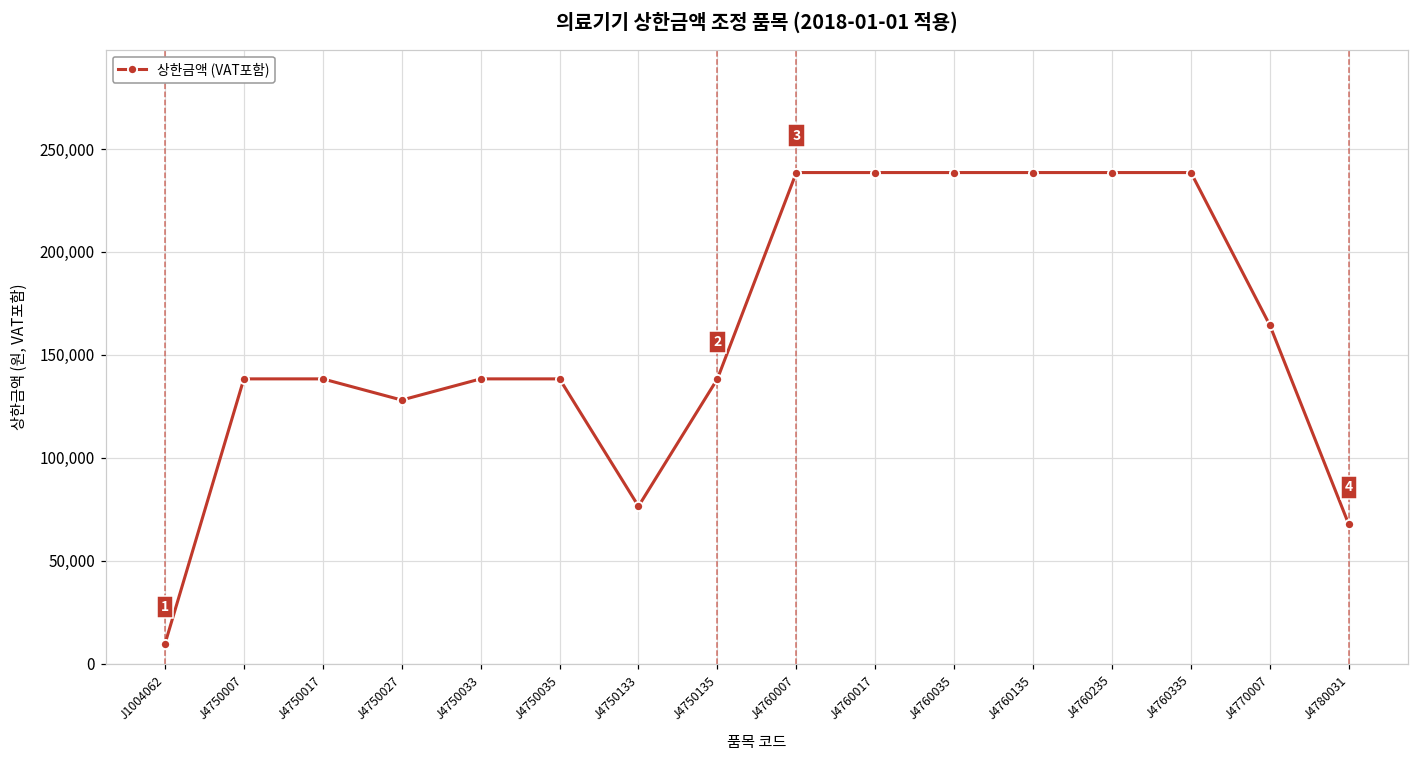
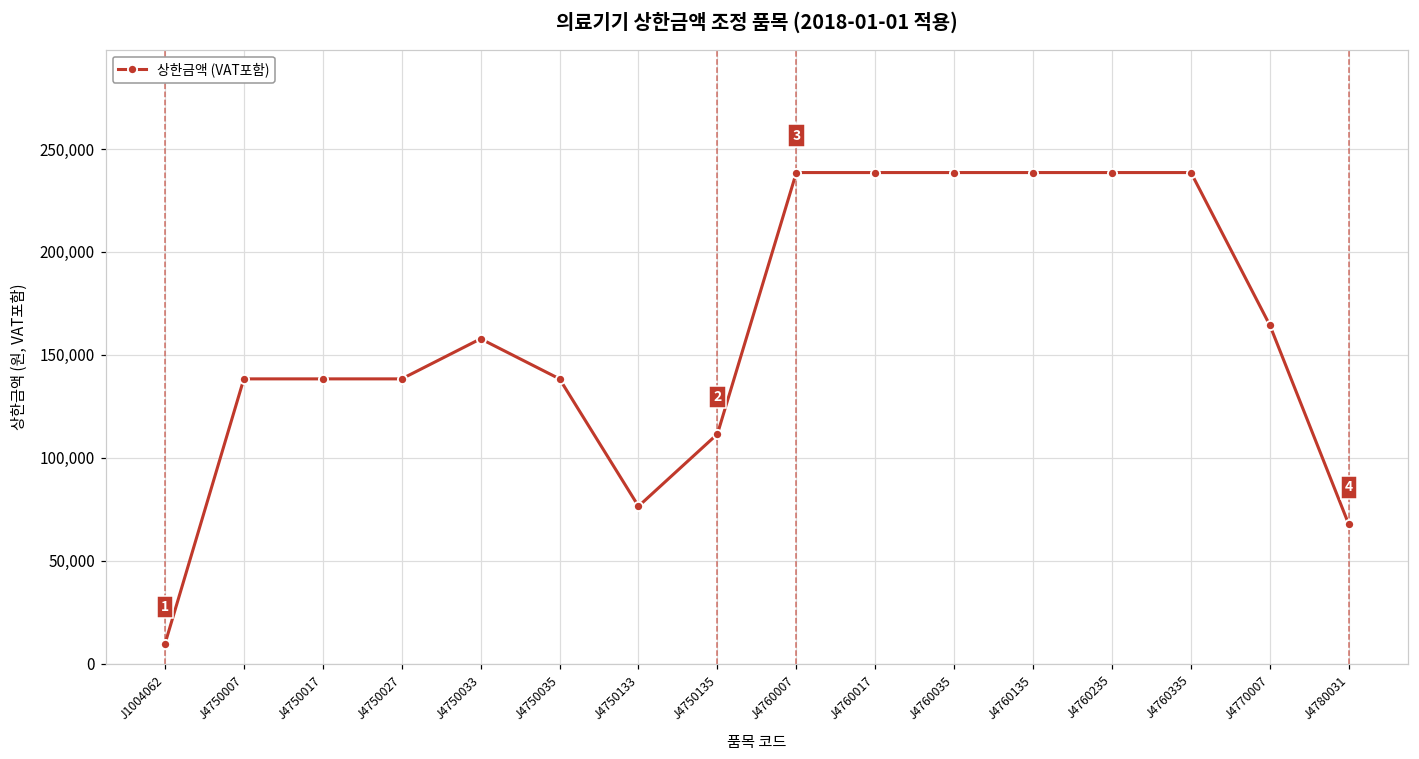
  {
    "J1004062": "9,000",
    "J4750007": "138,000",
    "J4750017": "138,000",
-   "J4750027": "128,000",
-   "J4750033": "138,000",
+   "J4750027": "138,000",
+   "J4750033": "158,000",
    "J4750035": "138,000",
    "J4750133": "76,000",
-   "J4750135": "138,000",
+   "J4750135": "112,000",
    "J4760007": "239,000",
    "J4760017": "239,000",
    "J4760035": "239,000",
    "J4760135": "239,000",
    "J4760235": "239,000",
    "J4760335": "239,000",
    "J4770007": "164,000",
    "J4780031": "68,000"
  }
